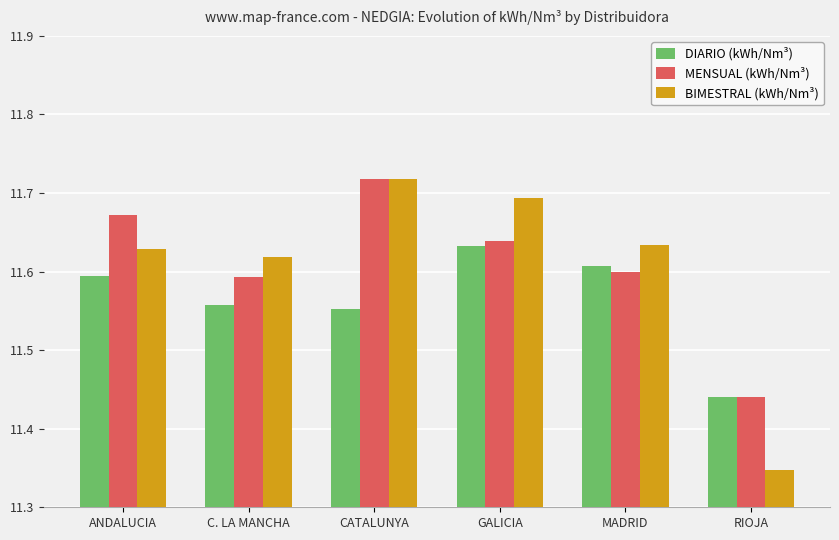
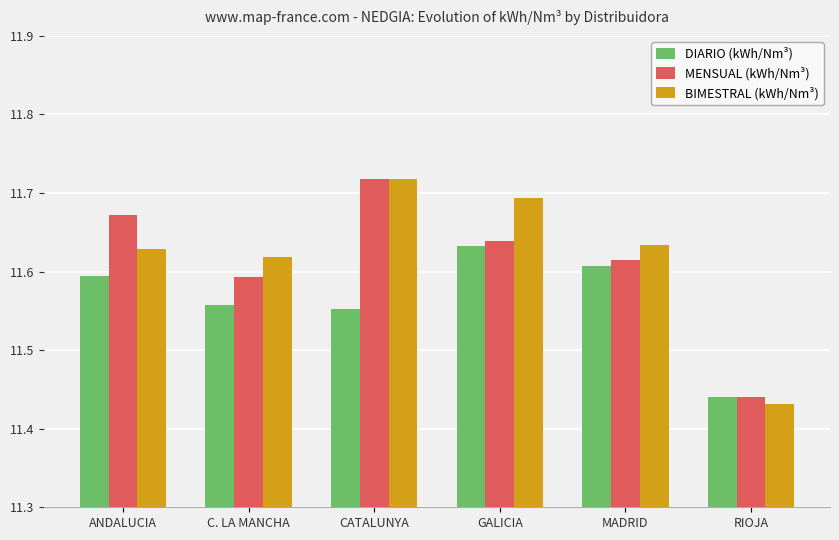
  {
    "DIARIO (kWh/Nm³)": {
      "ANDALUCIA": 11.59,
      "C. LA MANCHA": 11.56,
      "CATALUNYA": 11.55,
      "GALICIA": 11.63,
      "MADRID": 11.61,
      "RIOJA": 11.44
    },
    "MENSUAL (kWh/Nm³)": {
      "ANDALUCIA": 11.67,
      "C. LA MANCHA": 11.59,
      "CATALUNYA": 11.72,
      "GALICIA": 11.64,
-     "MADRID": 11.60,
+     "MADRID": 11.62,
      "RIOJA": 11.44
    },
    "BIMESTRAL (kWh/Nm³)": {
      "ANDALUCIA": 11.63,
      "C. LA MANCHA": 11.62,
      "CATALUNYA": 11.72,
      "GALICIA": 11.69,
      "MADRID": 11.63,
-     "RIOJA": 11.35
+     "RIOJA": 11.43
    }
  }
